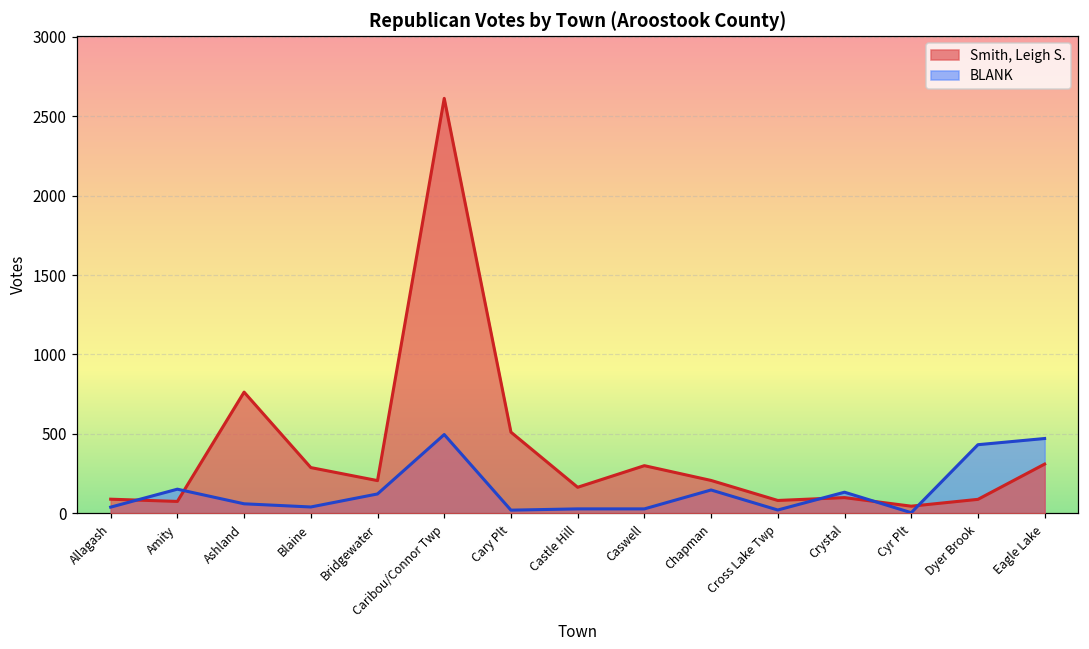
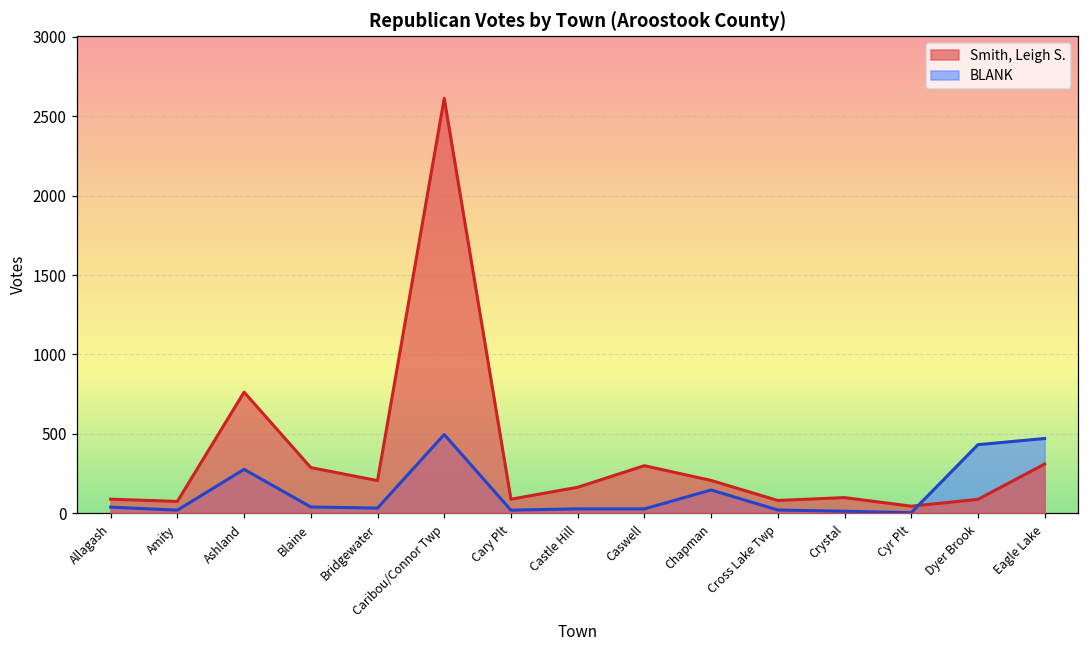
  {
    "Smith, Leigh S.": {
      "Allagash": 90,
      "Amity": 80,
      "Ashland": 760,
      "Blaine": 290,
      "Bridgewater": 210,
      "Caribou/Connor Twp": 2610,
-     "Cary Plt": 510,
+     "Cary Plt": 90,
      "Castle Hill": 160,
      "Caswell": 300,
      "Chapman": 210,
      "Cross Lake Twp": 80,
      "Crystal": 100,
      "Cyr Plt": 50,
      "Dyer Brook": 90,
      "Eagle Lake": 310
    },
    "BLANK": {
      "Allagash": 40,
-     "Amity": 150,
-     "Ashland": 60,
+     "Amity": 20,
+     "Ashland": 280,
      "Blaine": 40,
-     "Bridgewater": 120,
+     "Bridgewater": 30,
      "Caribou/Connor Twp": 500,
      "Cary Plt": 20,
      "Castle Hill": 30,
      "Caswell": 30,
      "Chapman": 150,
      "Cross Lake Twp": 20,
-     "Crystal": 130,
+     "Crystal": 10,
      "Cyr Plt": 0,
      "Dyer Brook": 430,
      "Eagle Lake": 470
    }
  }
